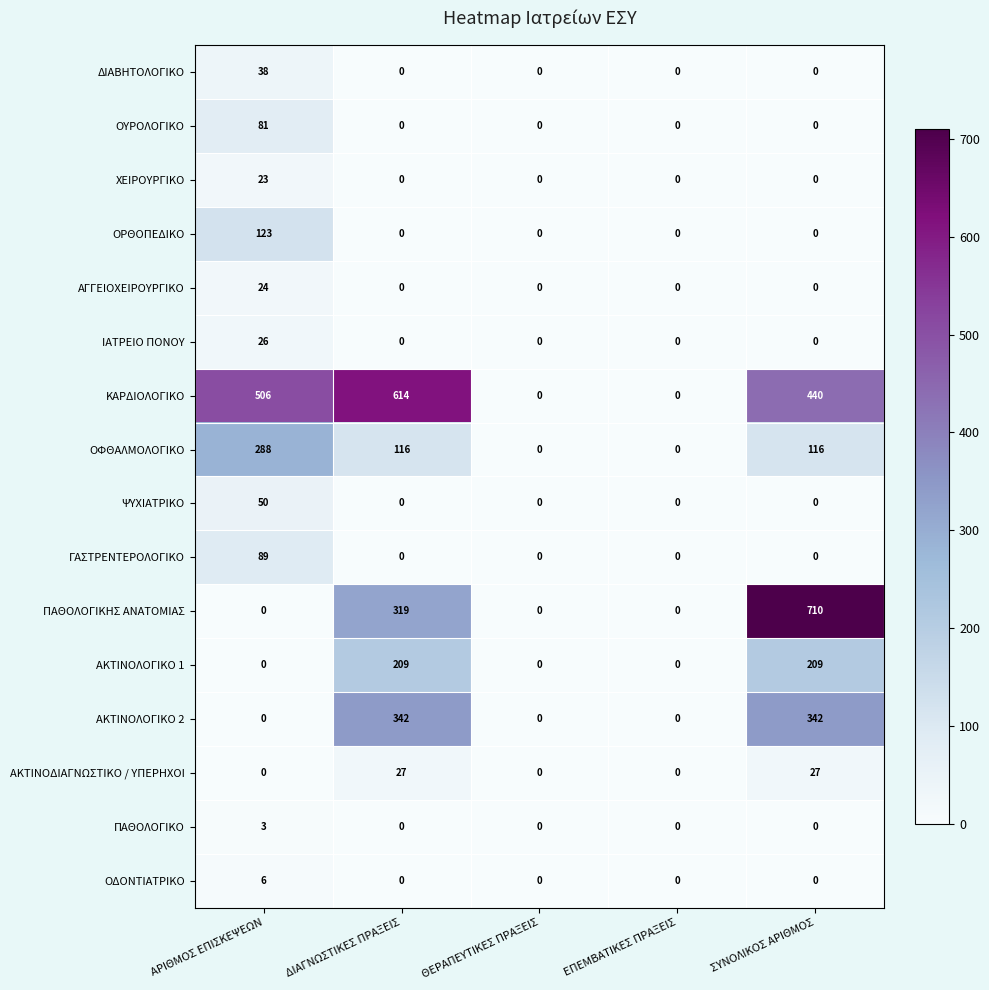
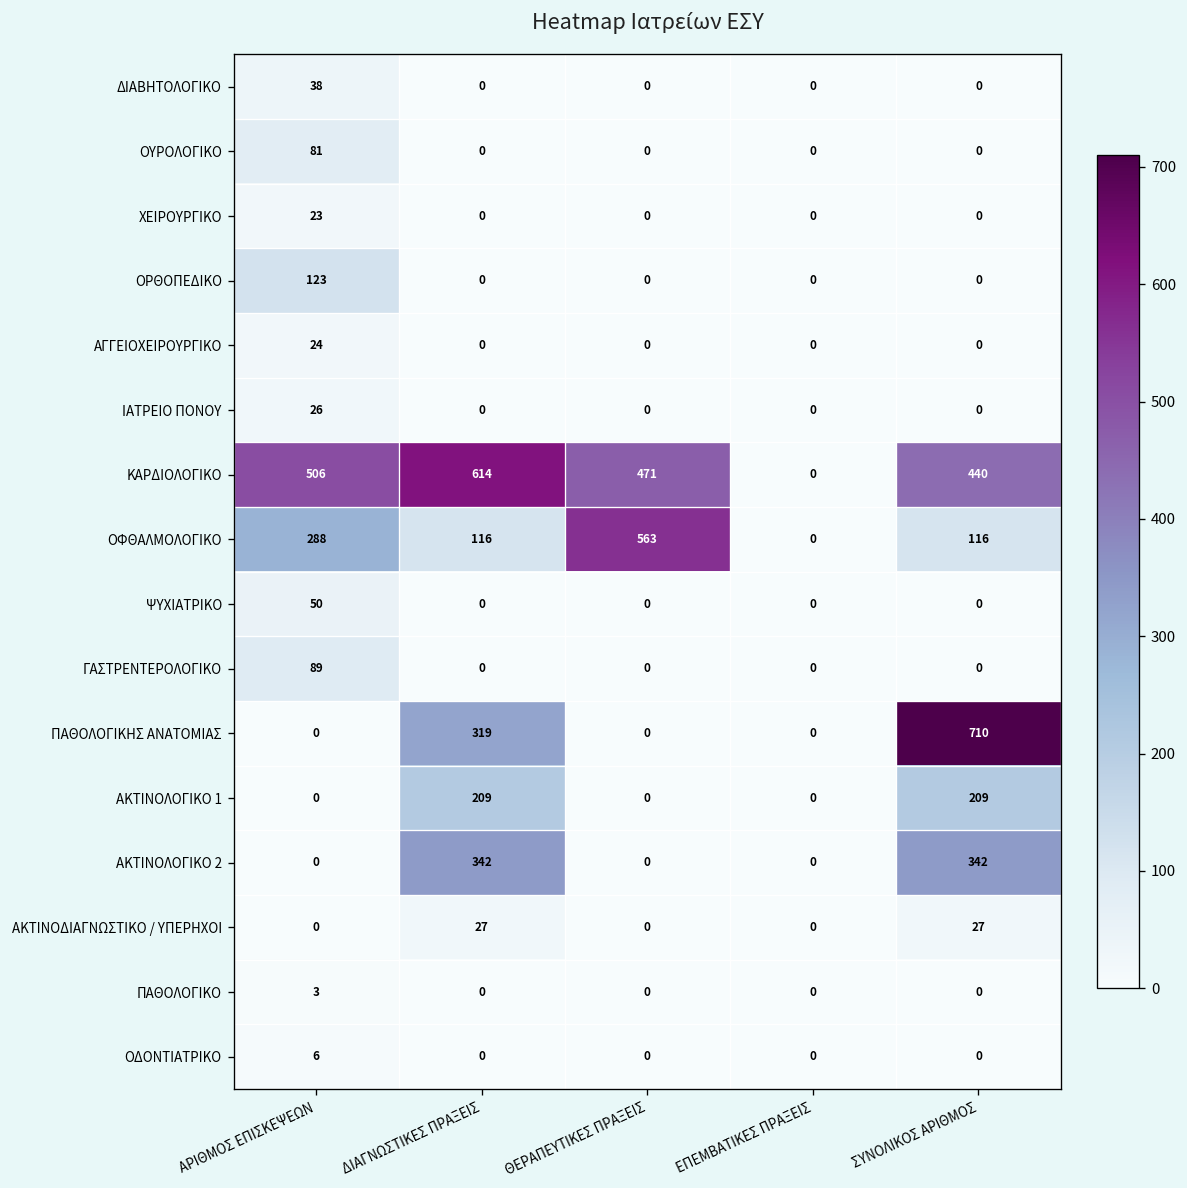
  {
    "ΔΙΑΒΗΤΟΛΟΓΙΚΟ": {
      "ΑΡΙΘΜΟΣ ΕΠΙΣΚΕΨΕΩΝ": 38,
      "ΔΙΑΓΝΩΣΤΙΚΕΣ ΠΡΑΞΕΙΣ": 0,
      "ΘΕΡΑΠΕΥΤΙΚΕΣ ΠΡΑΞΕΙΣ": 0,
      "ΕΠΕΜΒΑΤΙΚΕΣ ΠΡΑΞΕΙΣ": 0,
      "ΣΥΝΟΛΙΚΟΣ ΑΡΙΘΜΟΣ": 0
    },
    "ΟΥΡΟΛΟΓΙΚΟ": {
      "ΑΡΙΘΜΟΣ ΕΠΙΣΚΕΨΕΩΝ": 81,
      "ΔΙΑΓΝΩΣΤΙΚΕΣ ΠΡΑΞΕΙΣ": 0,
      "ΘΕΡΑΠΕΥΤΙΚΕΣ ΠΡΑΞΕΙΣ": 0,
      "ΕΠΕΜΒΑΤΙΚΕΣ ΠΡΑΞΕΙΣ": 0,
      "ΣΥΝΟΛΙΚΟΣ ΑΡΙΘΜΟΣ": 0
    },
    "ΧΕΙΡΟΥΡΓΙΚΟ": {
      "ΑΡΙΘΜΟΣ ΕΠΙΣΚΕΨΕΩΝ": 23,
      "ΔΙΑΓΝΩΣΤΙΚΕΣ ΠΡΑΞΕΙΣ": 0,
      "ΘΕΡΑΠΕΥΤΙΚΕΣ ΠΡΑΞΕΙΣ": 0,
      "ΕΠΕΜΒΑΤΙΚΕΣ ΠΡΑΞΕΙΣ": 0,
      "ΣΥΝΟΛΙΚΟΣ ΑΡΙΘΜΟΣ": 0
    },
    "ΟΡΘΟΠΕΔΙΚΟ": {
      "ΑΡΙΘΜΟΣ ΕΠΙΣΚΕΨΕΩΝ": 123,
      "ΔΙΑΓΝΩΣΤΙΚΕΣ ΠΡΑΞΕΙΣ": 0,
      "ΘΕΡΑΠΕΥΤΙΚΕΣ ΠΡΑΞΕΙΣ": 0,
      "ΕΠΕΜΒΑΤΙΚΕΣ ΠΡΑΞΕΙΣ": 0,
      "ΣΥΝΟΛΙΚΟΣ ΑΡΙΘΜΟΣ": 0
    },
    "ΑΓΓΕΙΟΧΕΙΡΟΥΡΓΙΚΟ": {
      "ΑΡΙΘΜΟΣ ΕΠΙΣΚΕΨΕΩΝ": 24,
      "ΔΙΑΓΝΩΣΤΙΚΕΣ ΠΡΑΞΕΙΣ": 0,
      "ΘΕΡΑΠΕΥΤΙΚΕΣ ΠΡΑΞΕΙΣ": 0,
      "ΕΠΕΜΒΑΤΙΚΕΣ ΠΡΑΞΕΙΣ": 0,
      "ΣΥΝΟΛΙΚΟΣ ΑΡΙΘΜΟΣ": 0
    },
    "ΙΑΤΡΕΙΟ ΠΟΝΟΥ": {
      "ΑΡΙΘΜΟΣ ΕΠΙΣΚΕΨΕΩΝ": 26,
      "ΔΙΑΓΝΩΣΤΙΚΕΣ ΠΡΑΞΕΙΣ": 0,
      "ΘΕΡΑΠΕΥΤΙΚΕΣ ΠΡΑΞΕΙΣ": 0,
      "ΕΠΕΜΒΑΤΙΚΕΣ ΠΡΑΞΕΙΣ": 0,
      "ΣΥΝΟΛΙΚΟΣ ΑΡΙΘΜΟΣ": 0
    },
    "ΚΑΡΔΙΟΛΟΓΙΚΟ": {
      "ΑΡΙΘΜΟΣ ΕΠΙΣΚΕΨΕΩΝ": 506,
      "ΔΙΑΓΝΩΣΤΙΚΕΣ ΠΡΑΞΕΙΣ": 614,
-     "ΘΕΡΑΠΕΥΤΙΚΕΣ ΠΡΑΞΕΙΣ": 0,
+     "ΘΕΡΑΠΕΥΤΙΚΕΣ ΠΡΑΞΕΙΣ": 471,
      "ΕΠΕΜΒΑΤΙΚΕΣ ΠΡΑΞΕΙΣ": 0,
      "ΣΥΝΟΛΙΚΟΣ ΑΡΙΘΜΟΣ": 440
    },
    "ΟΦΘΑΛΜΟΛΟΓΙΚΟ": {
      "ΑΡΙΘΜΟΣ ΕΠΙΣΚΕΨΕΩΝ": 288,
      "ΔΙΑΓΝΩΣΤΙΚΕΣ ΠΡΑΞΕΙΣ": 116,
-     "ΘΕΡΑΠΕΥΤΙΚΕΣ ΠΡΑΞΕΙΣ": 0,
+     "ΘΕΡΑΠΕΥΤΙΚΕΣ ΠΡΑΞΕΙΣ": 563,
      "ΕΠΕΜΒΑΤΙΚΕΣ ΠΡΑΞΕΙΣ": 0,
      "ΣΥΝΟΛΙΚΟΣ ΑΡΙΘΜΟΣ": 116
    },
    "ΨΥΧΙΑΤΡΙΚΟ": {
      "ΑΡΙΘΜΟΣ ΕΠΙΣΚΕΨΕΩΝ": 50,
      "ΔΙΑΓΝΩΣΤΙΚΕΣ ΠΡΑΞΕΙΣ": 0,
      "ΘΕΡΑΠΕΥΤΙΚΕΣ ΠΡΑΞΕΙΣ": 0,
      "ΕΠΕΜΒΑΤΙΚΕΣ ΠΡΑΞΕΙΣ": 0,
      "ΣΥΝΟΛΙΚΟΣ ΑΡΙΘΜΟΣ": 0
    },
    "ΓΑΣΤΡΕΝΤΕΡΟΛΟΓΙΚΟ": {
      "ΑΡΙΘΜΟΣ ΕΠΙΣΚΕΨΕΩΝ": 89,
      "ΔΙΑΓΝΩΣΤΙΚΕΣ ΠΡΑΞΕΙΣ": 0,
      "ΘΕΡΑΠΕΥΤΙΚΕΣ ΠΡΑΞΕΙΣ": 0,
      "ΕΠΕΜΒΑΤΙΚΕΣ ΠΡΑΞΕΙΣ": 0,
      "ΣΥΝΟΛΙΚΟΣ ΑΡΙΘΜΟΣ": 0
    },
    "ΠΑΘΟΛΟΓΙΚΗΣ ΑΝΑΤΟΜΙΑΣ": {
      "ΑΡΙΘΜΟΣ ΕΠΙΣΚΕΨΕΩΝ": 0,
      "ΔΙΑΓΝΩΣΤΙΚΕΣ ΠΡΑΞΕΙΣ": 319,
      "ΘΕΡΑΠΕΥΤΙΚΕΣ ΠΡΑΞΕΙΣ": 0,
      "ΕΠΕΜΒΑΤΙΚΕΣ ΠΡΑΞΕΙΣ": 0,
      "ΣΥΝΟΛΙΚΟΣ ΑΡΙΘΜΟΣ": 710
    },
    "ΑΚΤΙΝΟΛΟΓΙΚΟ 1": {
      "ΑΡΙΘΜΟΣ ΕΠΙΣΚΕΨΕΩΝ": 0,
      "ΔΙΑΓΝΩΣΤΙΚΕΣ ΠΡΑΞΕΙΣ": 209,
      "ΘΕΡΑΠΕΥΤΙΚΕΣ ΠΡΑΞΕΙΣ": 0,
      "ΕΠΕΜΒΑΤΙΚΕΣ ΠΡΑΞΕΙΣ": 0,
      "ΣΥΝΟΛΙΚΟΣ ΑΡΙΘΜΟΣ": 209
    },
    "ΑΚΤΙΝΟΛΟΓΙΚΟ 2": {
      "ΑΡΙΘΜΟΣ ΕΠΙΣΚΕΨΕΩΝ": 0,
      "ΔΙΑΓΝΩΣΤΙΚΕΣ ΠΡΑΞΕΙΣ": 342,
      "ΘΕΡΑΠΕΥΤΙΚΕΣ ΠΡΑΞΕΙΣ": 0,
      "ΕΠΕΜΒΑΤΙΚΕΣ ΠΡΑΞΕΙΣ": 0,
      "ΣΥΝΟΛΙΚΟΣ ΑΡΙΘΜΟΣ": 342
    },
    "ΑΚΤΙΝΟΔΙΑΓΝΩΣΤΙΚΟ / ΥΠΕΡΗΧΟΙ": {
      "ΑΡΙΘΜΟΣ ΕΠΙΣΚΕΨΕΩΝ": 0,
      "ΔΙΑΓΝΩΣΤΙΚΕΣ ΠΡΑΞΕΙΣ": 27,
      "ΘΕΡΑΠΕΥΤΙΚΕΣ ΠΡΑΞΕΙΣ": 0,
      "ΕΠΕΜΒΑΤΙΚΕΣ ΠΡΑΞΕΙΣ": 0,
      "ΣΥΝΟΛΙΚΟΣ ΑΡΙΘΜΟΣ": 27
    },
    "ΠΑΘΟΛΟΓΙΚΟ": {
      "ΑΡΙΘΜΟΣ ΕΠΙΣΚΕΨΕΩΝ": 3,
      "ΔΙΑΓΝΩΣΤΙΚΕΣ ΠΡΑΞΕΙΣ": 0,
      "ΘΕΡΑΠΕΥΤΙΚΕΣ ΠΡΑΞΕΙΣ": 0,
      "ΕΠΕΜΒΑΤΙΚΕΣ ΠΡΑΞΕΙΣ": 0,
      "ΣΥΝΟΛΙΚΟΣ ΑΡΙΘΜΟΣ": 0
    },
    "ΟΔΟΝΤΙΑΤΡΙΚΟ": {
      "ΑΡΙΘΜΟΣ ΕΠΙΣΚΕΨΕΩΝ": 6,
      "ΔΙΑΓΝΩΣΤΙΚΕΣ ΠΡΑΞΕΙΣ": 0,
      "ΘΕΡΑΠΕΥΤΙΚΕΣ ΠΡΑΞΕΙΣ": 0,
      "ΕΠΕΜΒΑΤΙΚΕΣ ΠΡΑΞΕΙΣ": 0,
      "ΣΥΝΟΛΙΚΟΣ ΑΡΙΘΜΟΣ": 0
    }
  }
